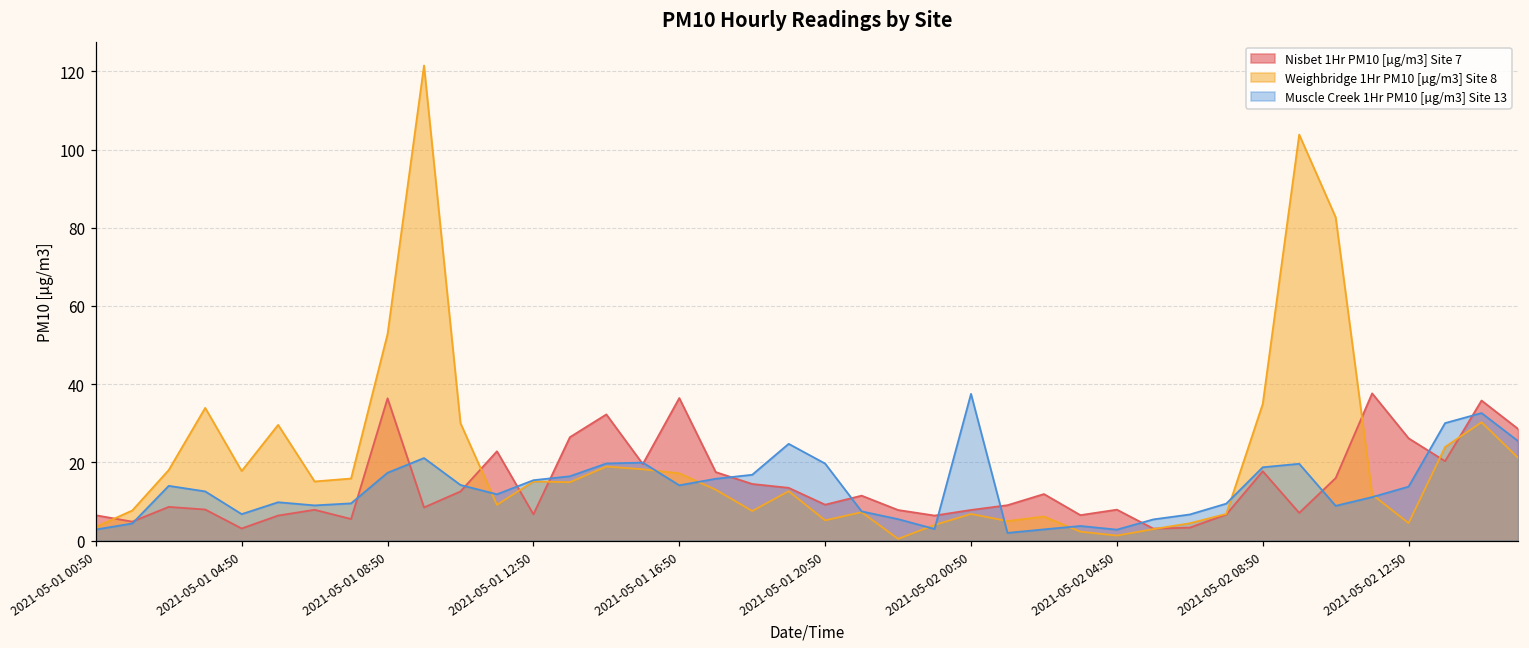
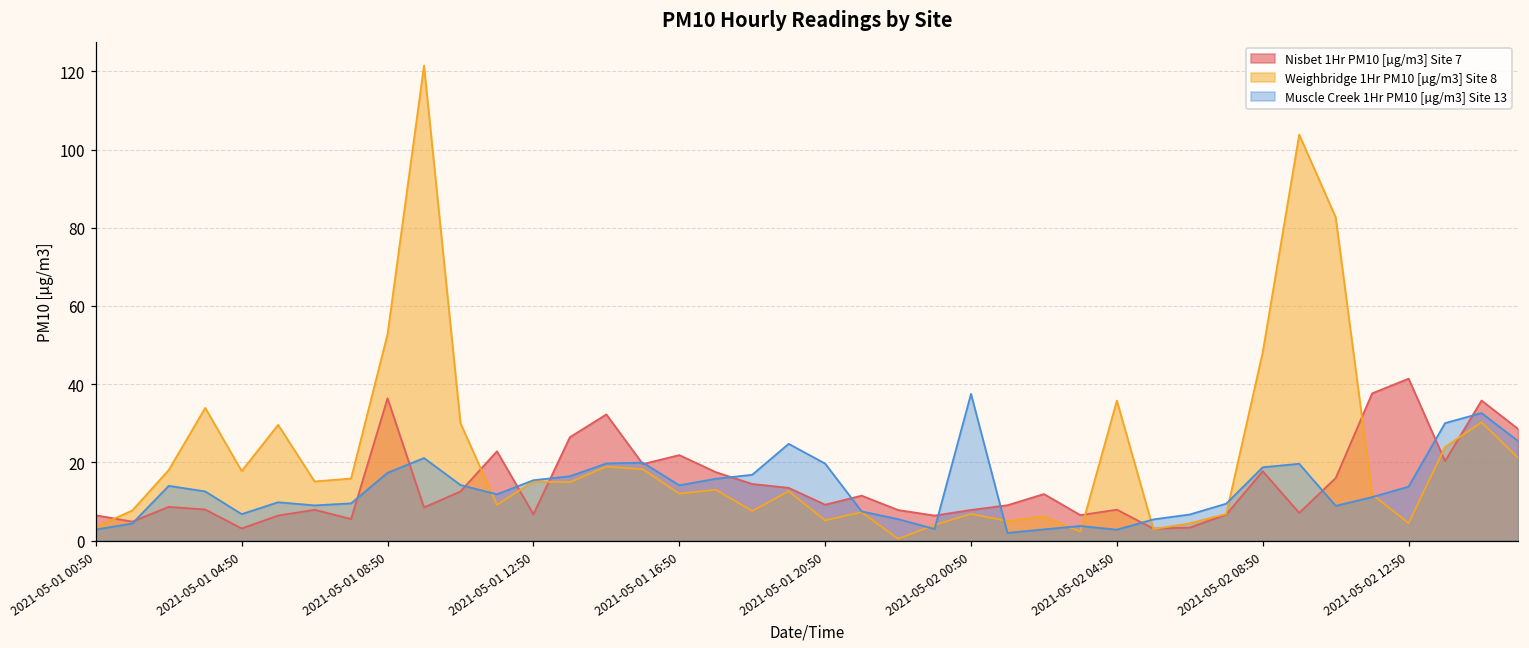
  {
    "Nisbet 1Hr PM10 [µg/m3] Site 7": {
      "2021-05-01 00:50": 6,
      "2021-05-01 04:50": 3,
      "2021-05-01 08:50": 36,
      "2021-05-01 12:50": 7,
-     "2021-05-01 16:50": 36,
+     "2021-05-01 16:50": 22,
      "2021-05-01 20:50": 9,
      "2021-05-02 00:50": 8,
      "2021-05-02 04:50": 8,
      "2021-05-02 08:50": 18,
-     "2021-05-02 12:50": 26
+     "2021-05-02 12:50": 41
    },
    "Weighbridge 1Hr PM10 [µg/m3] Site 8": {
      "2021-05-01 04:50": 18,
      "2021-05-01 08:50": 53,
-     "2021-05-01 16:50": 17,
+     "2021-05-01 16:50": 12,
      "2021-05-01 20:50": 5,
      "2021-05-02 00:50": 7,
-     "2021-05-02 04:50": 1,
-     "2021-05-02 08:50": 35,
+     "2021-05-02 04:50": 36,
+     "2021-05-02 08:50": 48,
      "2021-05-02 12:50": 4
    },
    "Muscle Creek 1Hr PM10 [µg/m3] Site 13": {
      "2021-05-01 04:50": 7,
      "2021-05-01 08:50": 17,
      "2021-05-01 16:50": 14,
      "2021-05-01 20:50": 20,
      "2021-05-02 00:50": 38,
      "2021-05-02 04:50": 3,
      "2021-05-02 08:50": 19,
      "2021-05-02 12:50": 14
    }
  }
